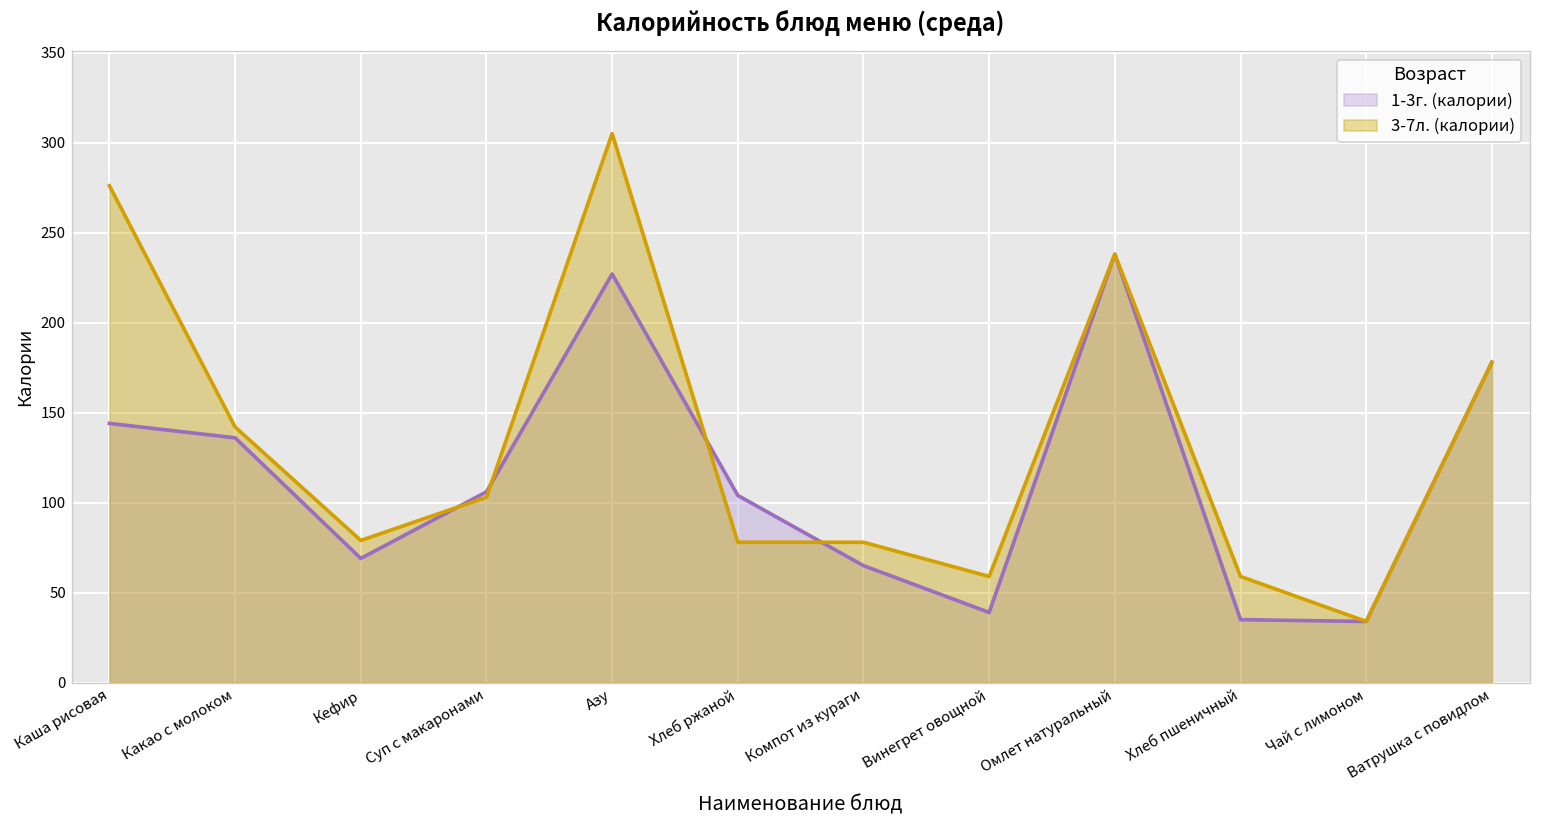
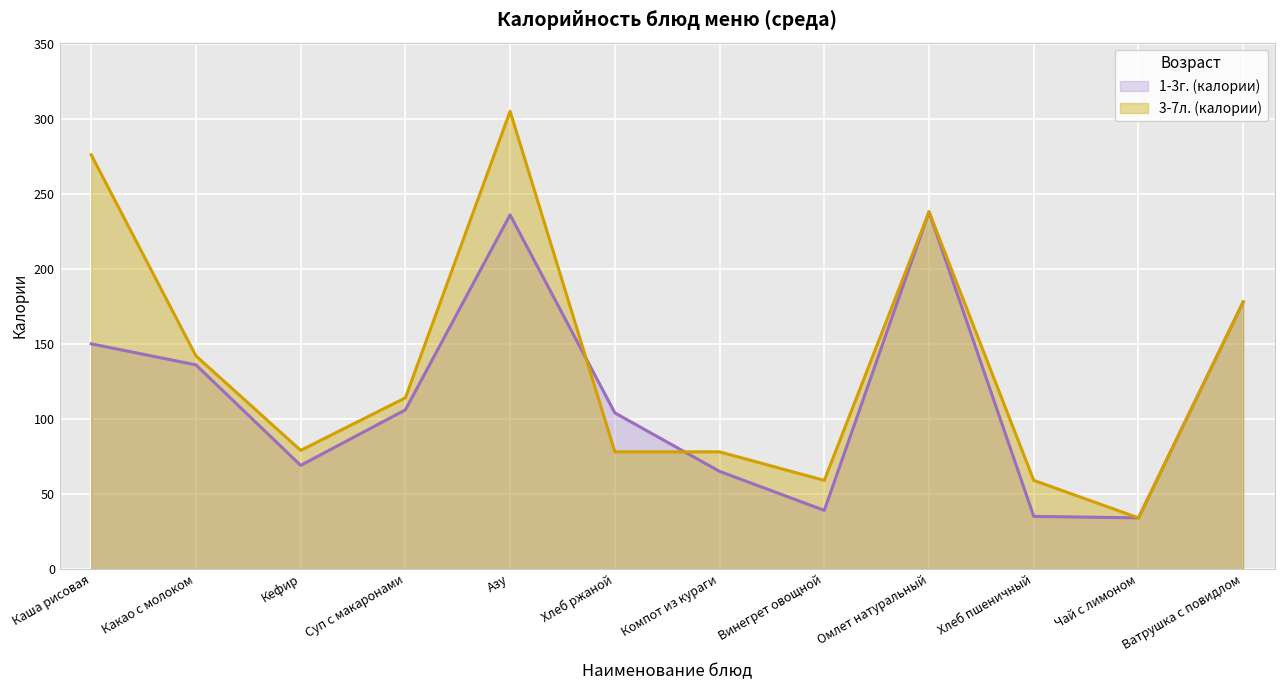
  {
    "1-3г. (калории)": {
-     "Каша рисовая": 144,
+     "Каша рисовая": 150,
      "Какао с молоком": 136,
      "Кефир": 69,
      "Суп с макаронами": 106,
-     "Азу": 227,
+     "Азу": 236,
      "Хлеб ржаной": 104,
      "Компот из кураги": 65,
      "Винегрет овощной": 39,
      "Хлеб пшеничный": 35
    },
    "3-7л. (калории)": {
      "Каша рисовая": 276,
      "Какао с молоком": 142,
      "Кефир": 79,
-     "Суп с макаронами": 103,
+     "Суп с макаронами": 114,
      "Азу": 305,
      "Хлеб ржаной": 78,
      "Компот из кураги": 78,
      "Винегрет овощной": 59,
      "Хлеб пшеничный": 59
    }
  }
